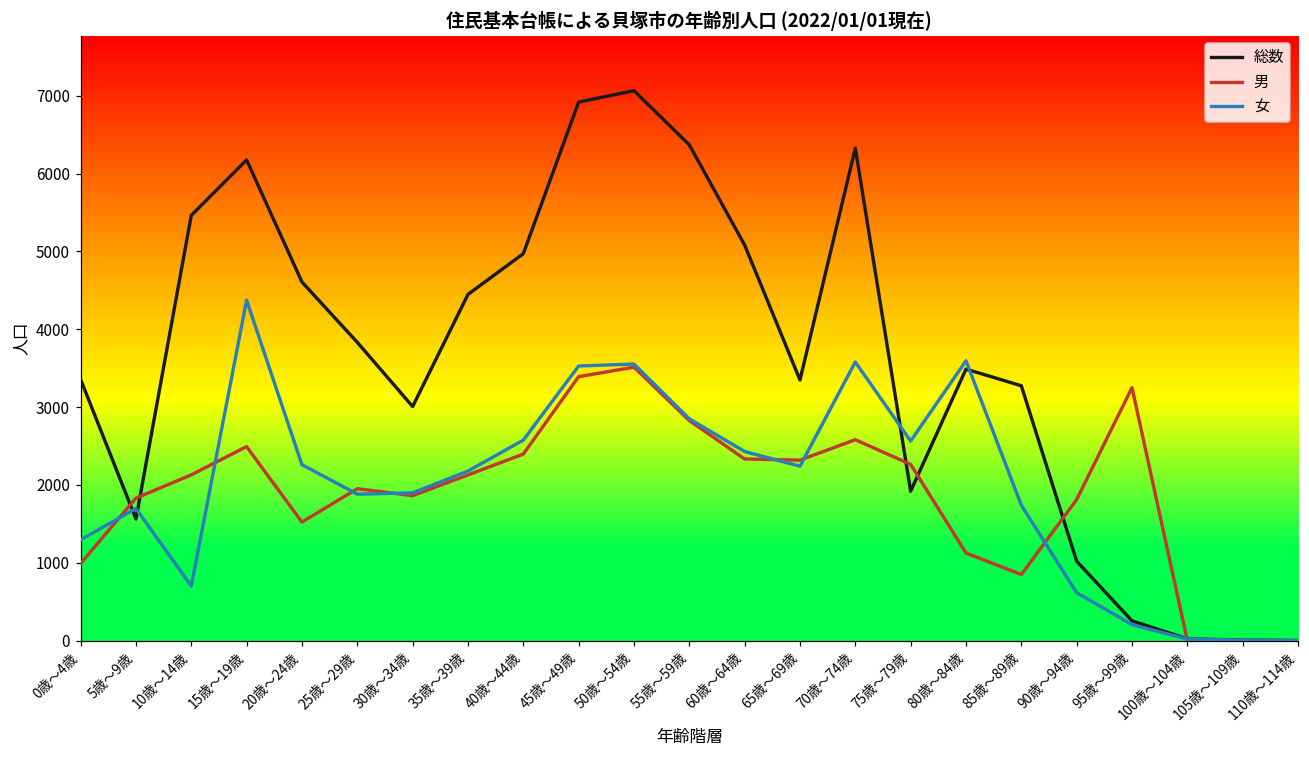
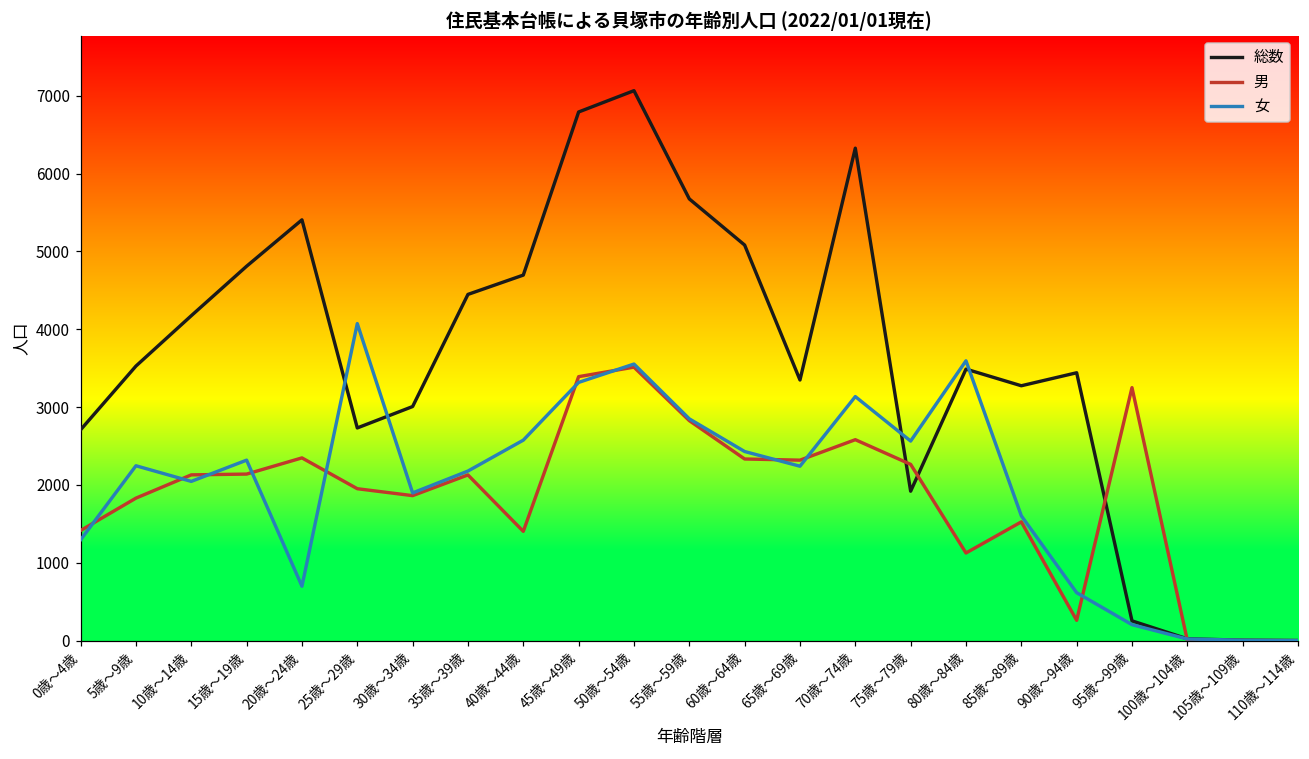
  {
    "総数": {
-     "0歳～4歳": 3400,
-     "5歳～9歳": 1600,
-     "10歳～14歳": 5500,
-     "15歳～19歳": 6200,
-     "20歳～24歳": 4600,
-     "25歳～29歳": 3800,
+     "0歳～4歳": 2700,
+     "5歳～9歳": 3500,
+     "10歳～14歳": 4200,
+     "15歳～19歳": 4800,
+     "20歳～24歳": 5400,
+     "25歳～29歳": 2700,
      "30歳～34歳": 3000,
      "35歳～39歳": 4400,
-     "40歳～44歳": 5000,
-     "45歳～49歳": 6900,
+     "40歳～44歳": 4700,
+     "45歳～49歳": 6800,
      "50歳～54歳": 7100,
-     "55歳～59歳": 6400,
+     "55歳～59歳": 5700,
      "60歳～64歳": 5100,
      "65歳～69歳": 3300,
      "70歳～74歳": 6300,
      "75歳～79歳": 1900,
      "80歳～84歳": 3500,
      "85歳～89歳": 3300,
-     "90歳～94歳": 1000,
+     "90歳～94歳": 3400,
      "95歳～99歳": 300
    },
    "男": {
-     "0歳～4歳": 1000,
+     "0歳～4歳": 1400,
      "5歳～9歳": 1800,
      "10歳～14歳": 2100,
-     "15歳～19歳": 2500,
-     "20歳～24歳": 1500,
+     "15歳～19歳": 2100,
+     "20歳～24歳": 2300,
      "25歳～29歳": 2000,
      "35歳～39歳": 2100,
-     "40歳～44歳": 2400,
+     "40歳～44歳": 1400,
      "45歳～49歳": 3400,
      "50歳～54歳": 3500,
      "60歳～64歳": 2300,
      "65歳～69歳": 2300,
      "70歳～74歳": 2600,
      "75歳～79歳": 2300,
      "80歳～84歳": 1100,
-     "85歳～89歳": 800,
-     "90歳～94歳": 1800,
+     "85歳～89歳": 1500,
+     "90歳～94歳": 300,
      "95歳～99歳": 3300
    },
    "女": {
      "0歳～4歳": 1300,
-     "5歳～9歳": 1700,
-     "10歳～14歳": 700,
-     "15歳～19歳": 4400,
-     "20歳～24歳": 2300,
-     "25歳～29歳": 1900,
+     "5歳～9歳": 2200,
+     "10歳～14歳": 2000,
+     "15歳～19歳": 2300,
+     "20歳～24歳": 700,
+     "25歳～29歳": 4100,
      "35歳～39歳": 2200,
      "40歳～44歳": 2600,
-     "45歳～49歳": 3500,
+     "45歳～49歳": 3300,
      "50歳～54歳": 3600,
      "60歳～64歳": 2400,
      "65歳～69歳": 2200,
-     "70歳～74歳": 3600,
+     "70歳～74歳": 3100,
      "75歳～79歳": 2600,
      "80歳～84歳": 3600,
-     "85歳～89歳": 1700,
+     "85歳～89歳": 1600,
      "90歳～94歳": 600,
      "95歳～99歳": 200
    }
  }
